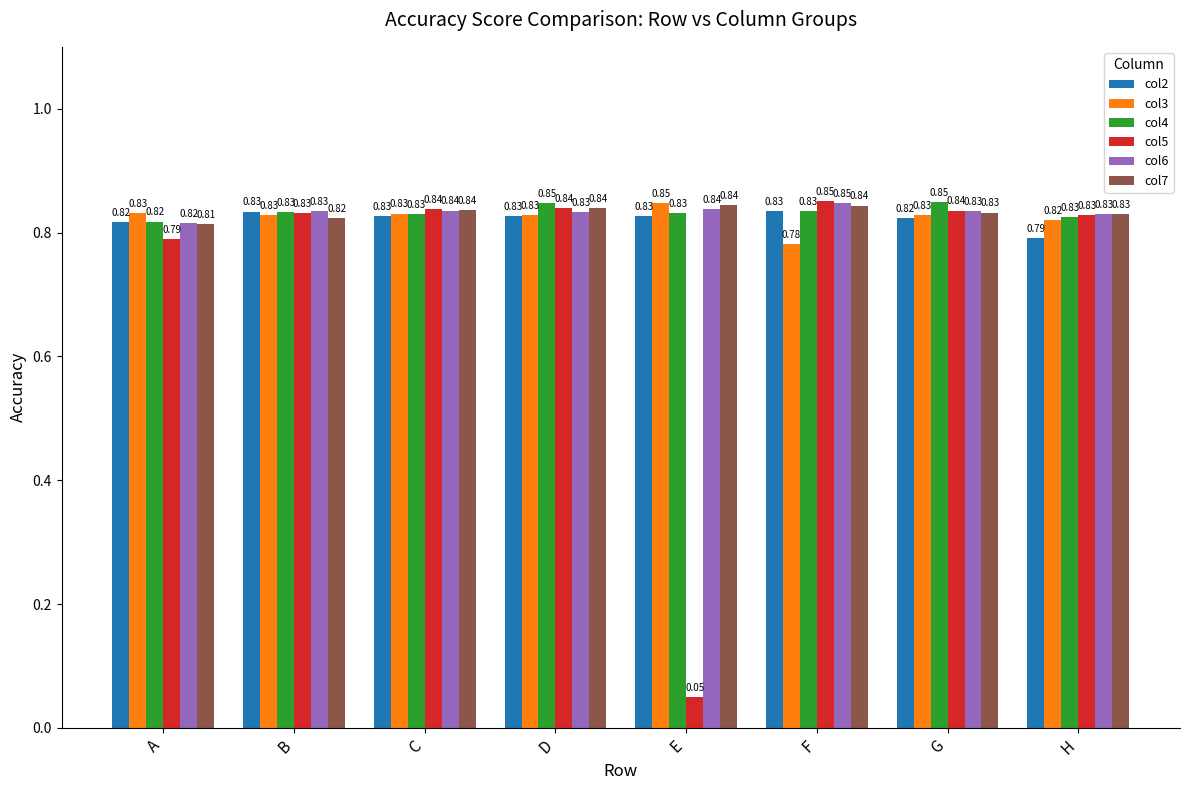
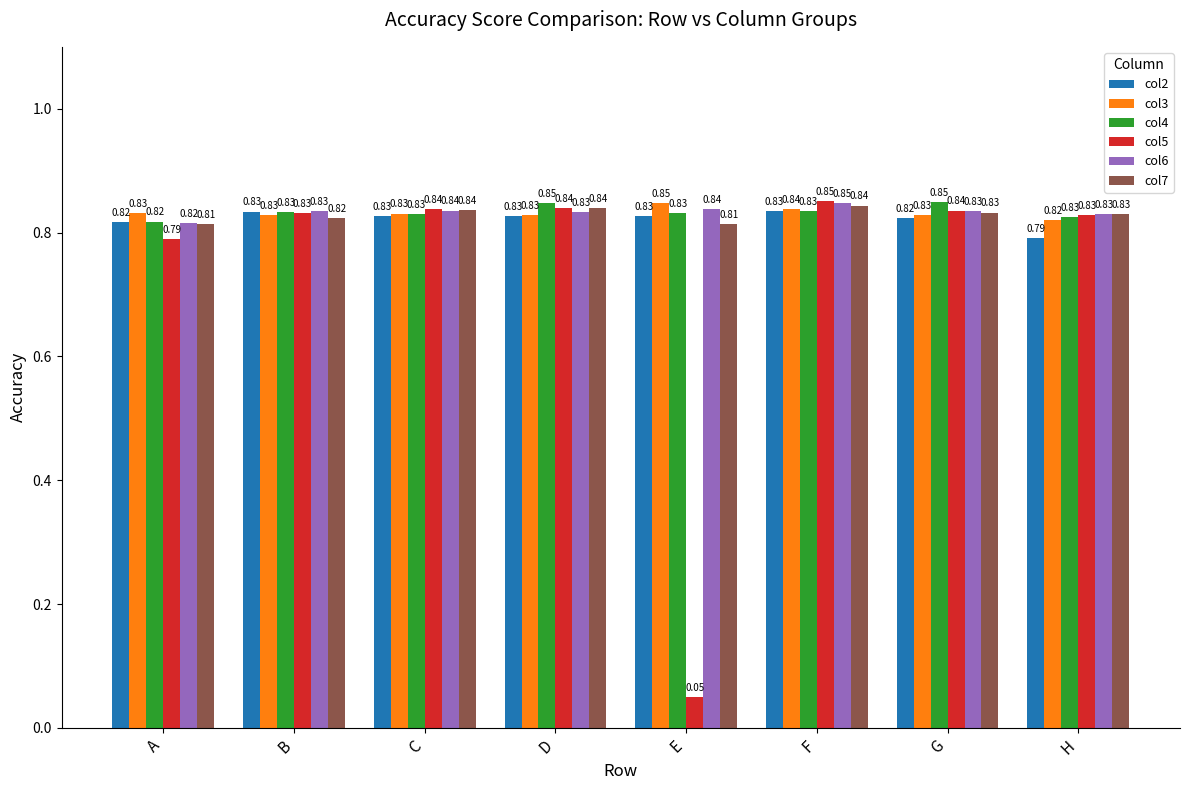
  {
    "col2": {
      "A": 0.82,
      "B": 0.83,
      "C": 0.83,
      "D": 0.83,
      "E": 0.83,
      "F": 0.83,
      "G": 0.82,
      "H": 0.79
    },
    "col3": {
      "A": 0.83,
      "B": 0.83,
      "C": 0.83,
      "D": 0.83,
      "E": 0.85,
-     "F": 0.78,
+     "F": 0.84,
      "G": 0.83,
      "H": 0.82
    },
    "col4": {
      "A": 0.82,
      "B": 0.83,
      "C": 0.83,
      "D": 0.85,
      "E": 0.83,
      "F": 0.83,
      "G": 0.85,
      "H": 0.83
    },
    "col5": {
      "A": 0.79,
      "B": 0.83,
      "C": 0.84,
      "D": 0.84,
      "E": 0.05,
      "F": 0.85,
      "G": 0.84,
      "H": 0.83
    },
    "col6": {
      "A": 0.82,
      "B": 0.83,
      "C": 0.84,
      "D": 0.83,
      "E": 0.84,
      "F": 0.85,
      "G": 0.83,
      "H": 0.83
    },
    "col7": {
      "A": 0.81,
      "B": 0.82,
      "C": 0.84,
      "D": 0.84,
-     "E": 0.84,
+     "E": 0.81,
      "F": 0.84,
      "G": 0.83,
      "H": 0.83
    }
  }
